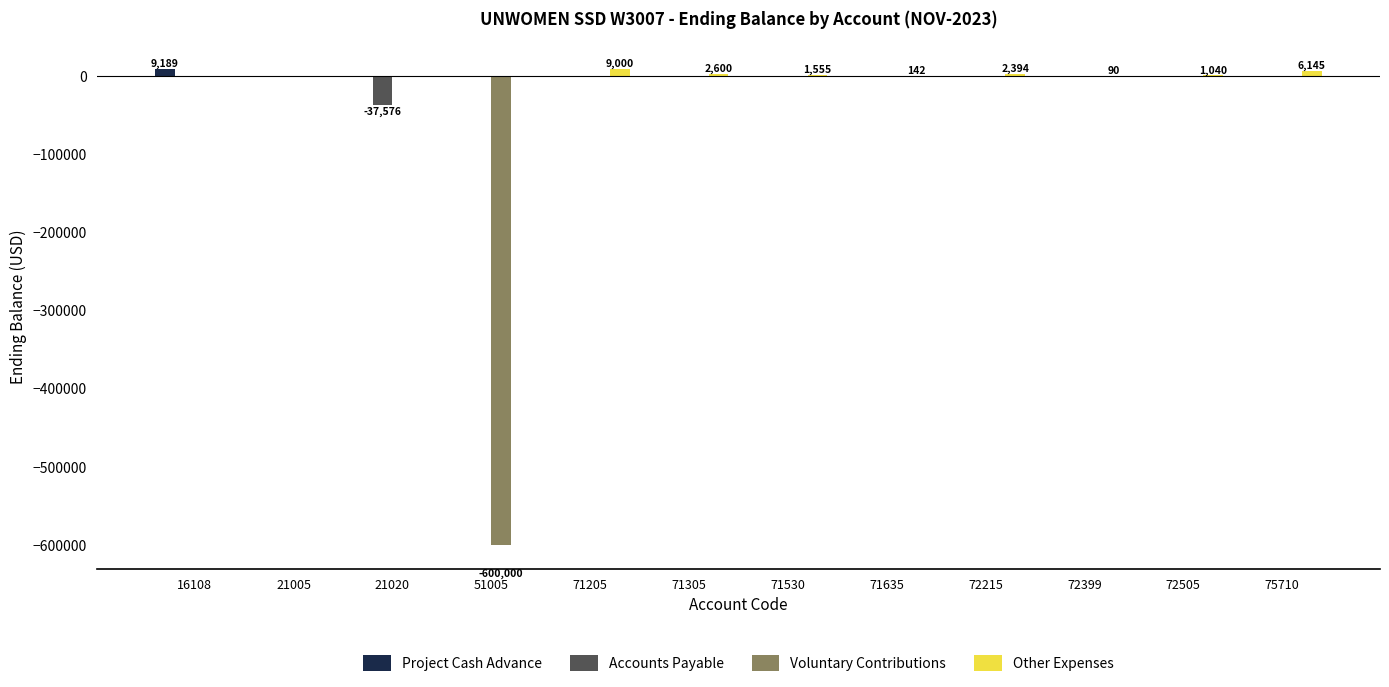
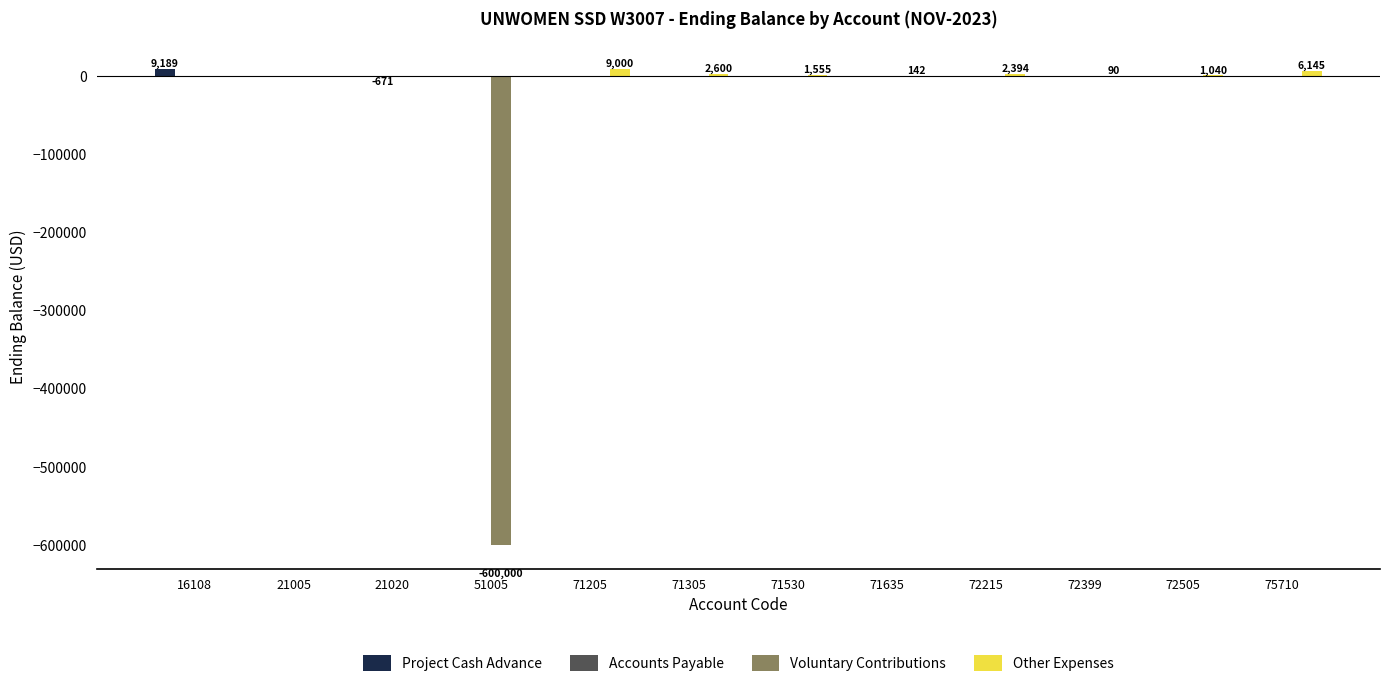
  {
    "Project Cash Advance": {
      "16108": "9,189"
    },
    "Accounts Payable": {
-     "21020": "-37,576"
+     "21020": "-671"
    },
    "Voluntary Contributions": {
      "51005": "-600,000"
    },
    "Other Expenses": {
      "71205": "9,000",
      "71305": "2,600",
      "71530": "1,555",
      "71635": "142",
      "72215": "2,394",
      "72399": "90",
      "72505": "1,040",
      "75710": "6,145"
    }
  }
